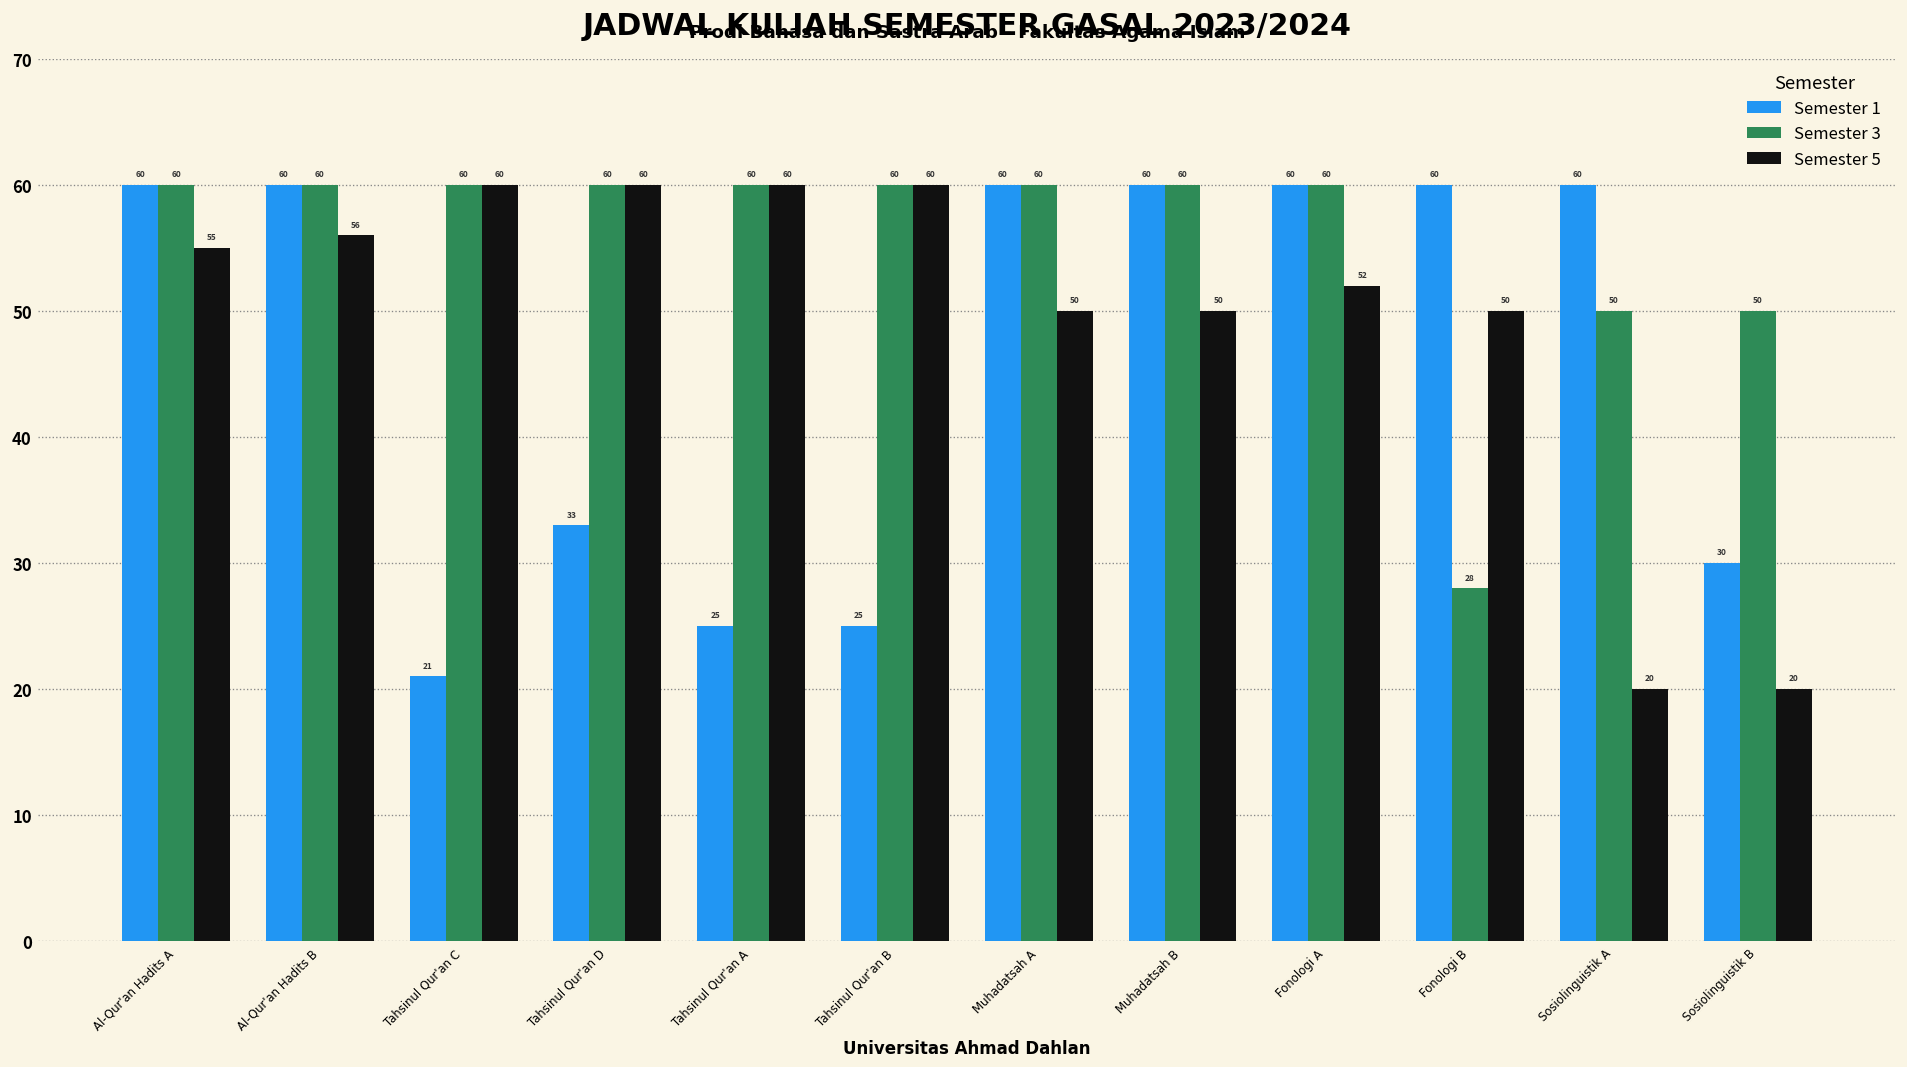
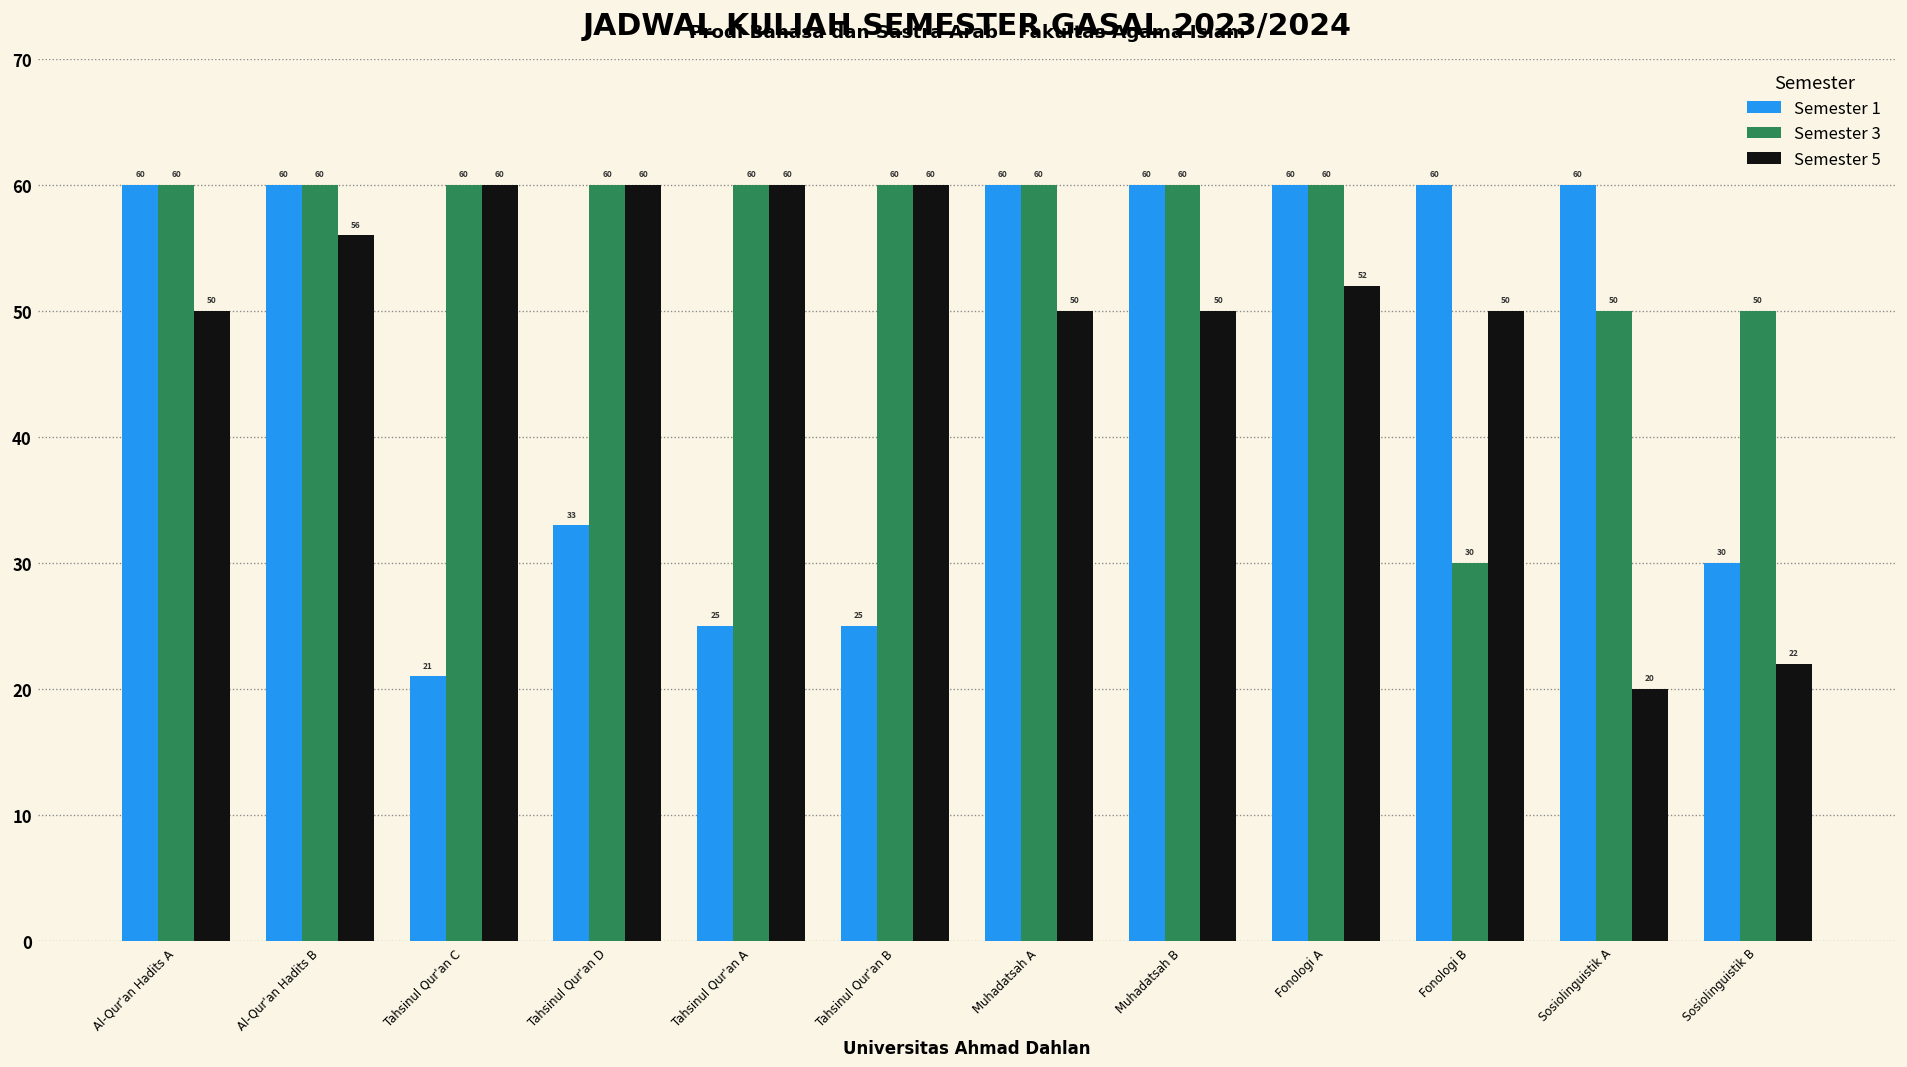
  {
    "Semester 1": {
      "Al-Qur'an Hadits A": 60,
      "Al-Qur'an Hadits B": 60,
      "Tahsinul Qur'an C": 21,
      "Tahsinul Qur'an D": 33,
      "Tahsinul Qur'an A": 25,
      "Tahsinul Qur'an B": 25,
      "Muhadatsah A": 60,
      "Muhadatsah B": 60,
      "Fonologi A": 60,
      "Fonologi B": 60,
      "Sosiolinguistik A": 60,
      "Sosiolinguistik B": 30
    },
    "Semester 3": {
      "Al-Qur'an Hadits A": 60,
      "Al-Qur'an Hadits B": 60,
      "Tahsinul Qur'an C": 60,
      "Tahsinul Qur'an D": 60,
      "Tahsinul Qur'an A": 60,
      "Tahsinul Qur'an B": 60,
      "Muhadatsah A": 60,
      "Muhadatsah B": 60,
      "Fonologi A": 60,
-     "Fonologi B": 28,
+     "Fonologi B": 30,
      "Sosiolinguistik A": 50,
      "Sosiolinguistik B": 50
    },
    "Semester 5": {
-     "Al-Qur'an Hadits A": 55,
+     "Al-Qur'an Hadits A": 50,
      "Al-Qur'an Hadits B": 56,
      "Tahsinul Qur'an C": 60,
      "Tahsinul Qur'an D": 60,
      "Tahsinul Qur'an A": 60,
      "Tahsinul Qur'an B": 60,
      "Muhadatsah A": 50,
      "Muhadatsah B": 50,
      "Fonologi A": 52,
      "Fonologi B": 50,
      "Sosiolinguistik A": 20,
-     "Sosiolinguistik B": 20
+     "Sosiolinguistik B": 22
    }
  }
